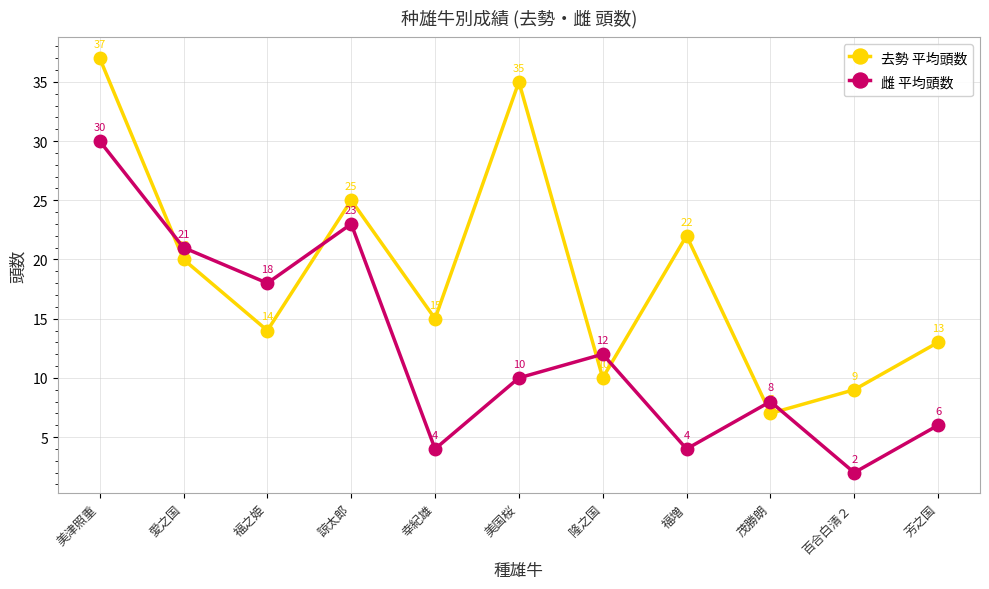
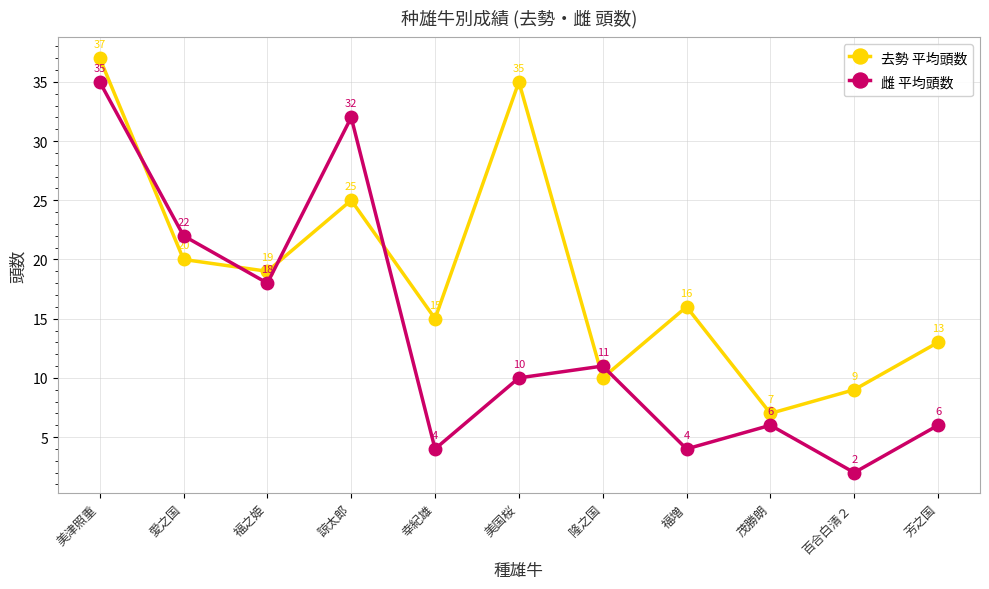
  {
    "去勢 平均頭数": {
      "美津照重": 37,
      "愛之国": 20,
-     "福之姫": 14,
+     "福之姫": 19,
      "諒太郎": 25,
      "幸紀雄": 15,
      "美国桜": 35,
-     "福増": 22,
+     "福増": 16,
      "茂勝朗": 7,
      "百合白清２": 9,
      "芳之国": 13
    },
    "雌 平均頭数": {
-     "美津照重": 30,
-     "愛之国": 21,
-     "諒太郎": 23,
+     "美津照重": 35,
+     "愛之国": 22,
+     "諒太郎": 32,
      "幸紀雄": 4,
      "美国桜": 10,
-     "隆之国": 12,
+     "隆之国": 11,
      "福増": 4,
-     "茂勝朗": 8,
+     "茂勝朗": 6,
      "百合白清２": 2,
      "芳之国": 6
    }
  }
